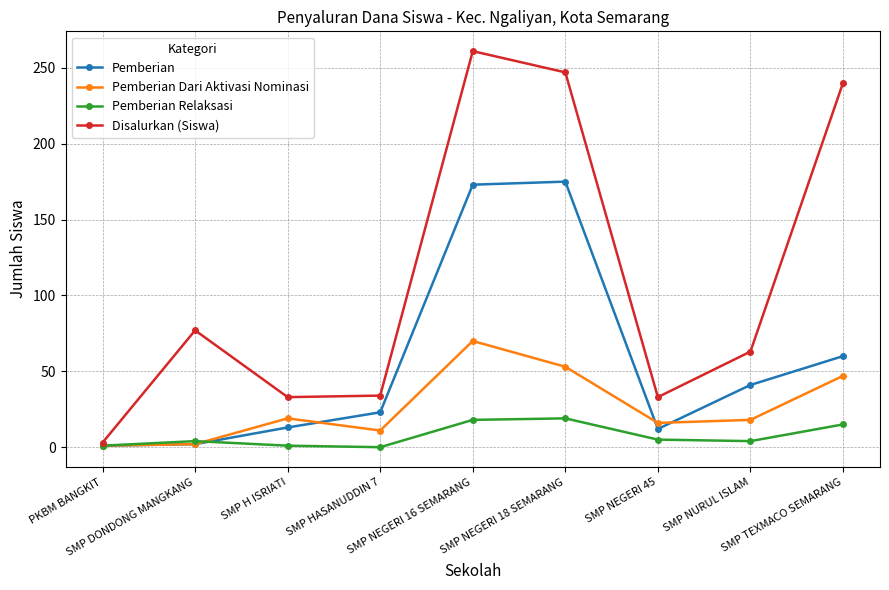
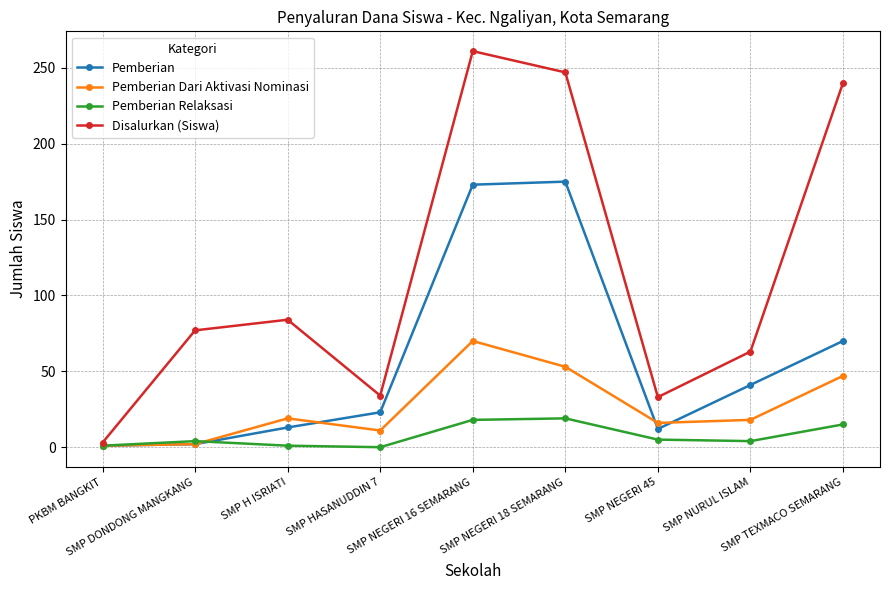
  {
    "Pemberian": {
      "SMP H ISRIATI": 13,
      "SMP HASANUDDIN 7": 23,
      "SMP NEGERI 16 SEMARANG": 173,
      "SMP NEGERI 18 SEMARANG": 175,
      "SMP NEGERI 45": 12,
      "SMP NURUL ISLAM": 41,
-     "SMP TEXMACO SEMARANG": 60
+     "SMP TEXMACO SEMARANG": 70
    },
    "Pemberian Dari Aktivasi Nominasi": {
      "SMP H ISRIATI": 19,
      "SMP HASANUDDIN 7": 11,
      "SMP NEGERI 16 SEMARANG": 70,
      "SMP NEGERI 18 SEMARANG": 53,
      "SMP NEGERI 45": 16,
      "SMP NURUL ISLAM": 18,
      "SMP TEXMACO SEMARANG": 47
    },
    "Pemberian Relaksasi": {
      "SMP DONDONG MANGKANG": 4,
      "SMP H ISRIATI": 1,
      "SMP HASANUDDIN 7": 0,
      "SMP NEGERI 16 SEMARANG": 18,
      "SMP NEGERI 18 SEMARANG": 19,
      "SMP NEGERI 45": 5,
      "SMP NURUL ISLAM": 4,
      "SMP TEXMACO SEMARANG": 15
    },
    "Disalurkan (Siswa)": {
      "PKBM BANGKIT": 3,
      "SMP DONDONG MANGKANG": 77,
-     "SMP H ISRIATI": 33,
+     "SMP H ISRIATI": 84,
      "SMP HASANUDDIN 7": 34,
      "SMP NEGERI 16 SEMARANG": 261,
      "SMP NEGERI 18 SEMARANG": 247,
      "SMP NEGERI 45": 33,
      "SMP NURUL ISLAM": 63,
      "SMP TEXMACO SEMARANG": 240
    }
  }
